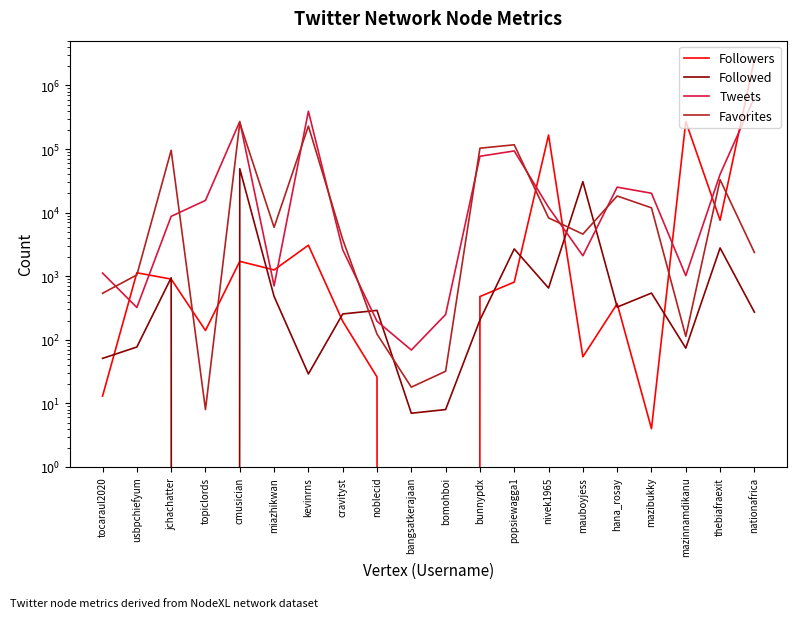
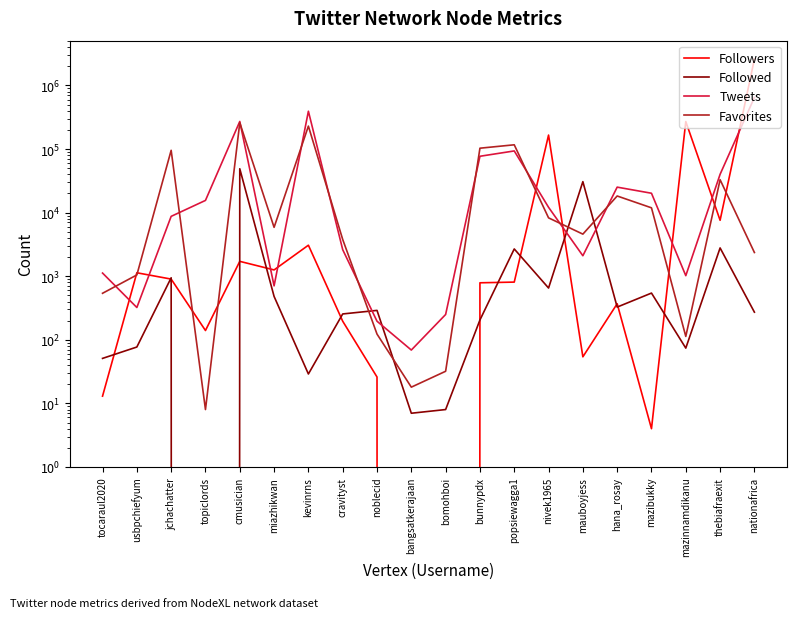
  {
    "Followers": {
      "tocaraul2020": 13,
      "topiclords": 140,
      "cmusician": 1700,
      "miazhikwan": 1300,
      "kevinrns": 3000,
      "cravityst": 200,
      "noblecid": 26,
-     "bunnypdx": 500,
+     "bunnypdx": 800,
      "popsiewagga1": 800,
      "nivek1965": 170000,
      "mauboyjess": 50,
      "hana_rosay": 400,
      "mazibukky": 4,
      "thebiafraexit": 8000
    },
    "Followed": {
      "tocaraul2020": 50,
      "usbpchiefyum": 80,
      "cmusician": 50000,
      "miazhikwan": 500,
      "kevinrns": 30,
      "cravityst": 260,
      "noblecid": 300,
      "bangsatkerajaan": 7,
      "bomohboi": 8,
      "bunnypdx": 210,
      "popsiewagga1": 2700,
      "nivek1965": 700,
      "mauboyjess": 30000,
      "hana_rosay": 300,
      "mazibukky": 500,
      "mazinnamdikanu": 70,
      "thebiafraexit": 3000,
      "nationafrica": 270
    }
  }
